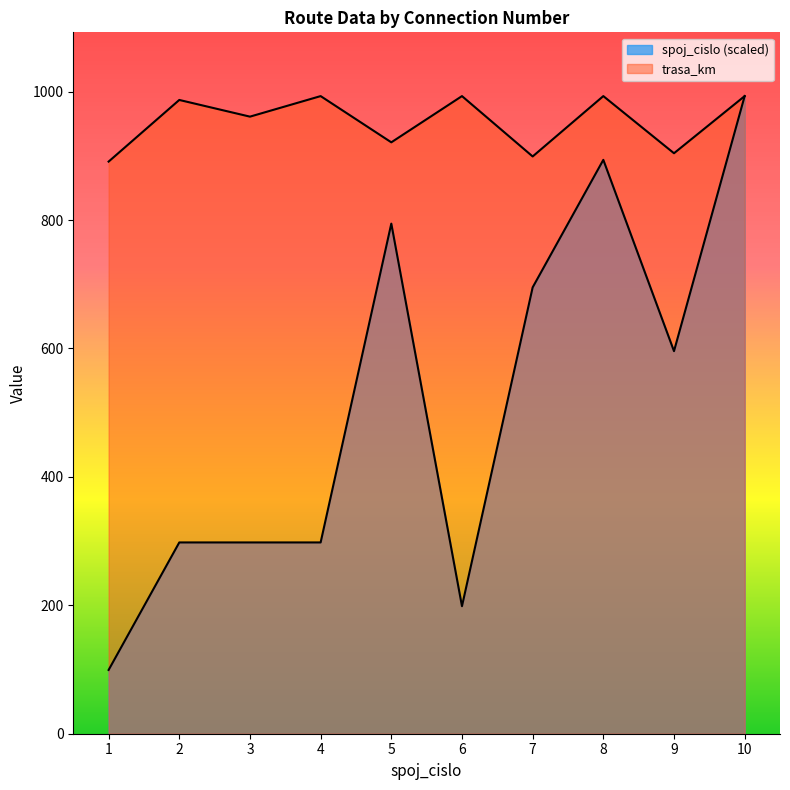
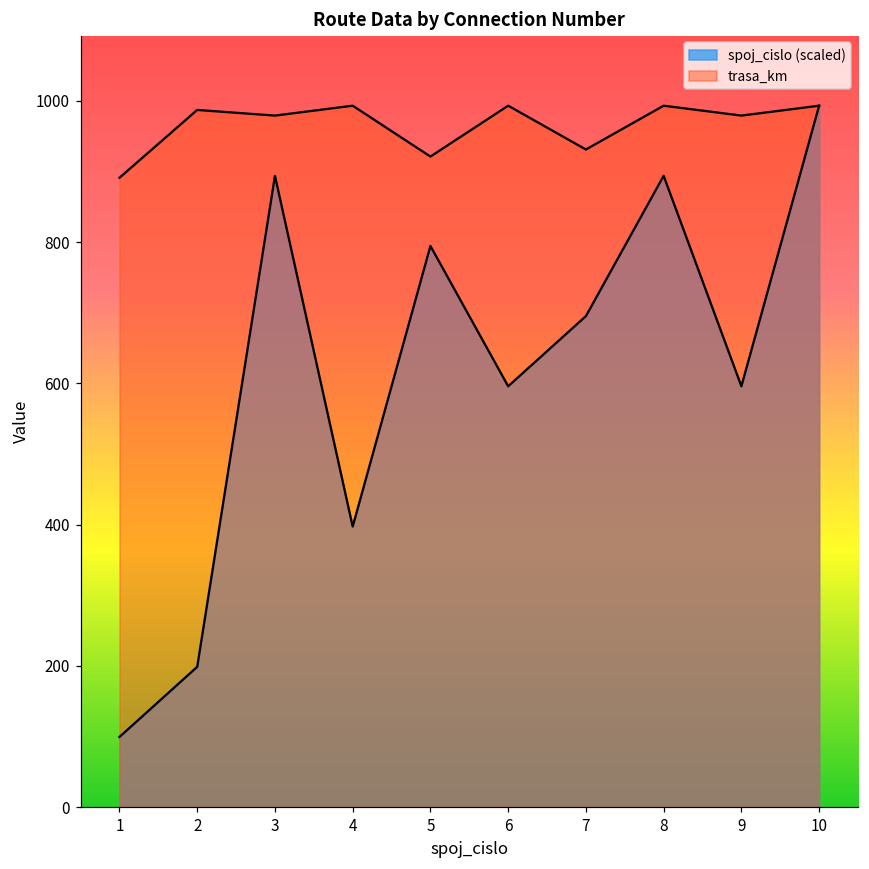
  {
    "spoj_cislo (scaled)": {
      "1": 100,
-     "2": 300,
-     "3": 300,
-     "4": 300,
+     "2": 200,
+     "3": 890,
+     "4": 400,
      "5": 790,
-     "6": 200,
+     "6": 600,
      "7": 700,
      "8": 890,
      "9": 600
    },
    "trasa_km": {
      "1": 890,
      "2": 990,
-     "3": 960,
+     "3": 980,
      "4": 990,
      "5": 920,
      "6": 990,
-     "7": 900,
+     "7": 930,
      "8": 990,
-     "9": 900
+     "9": 980
    }
  }
